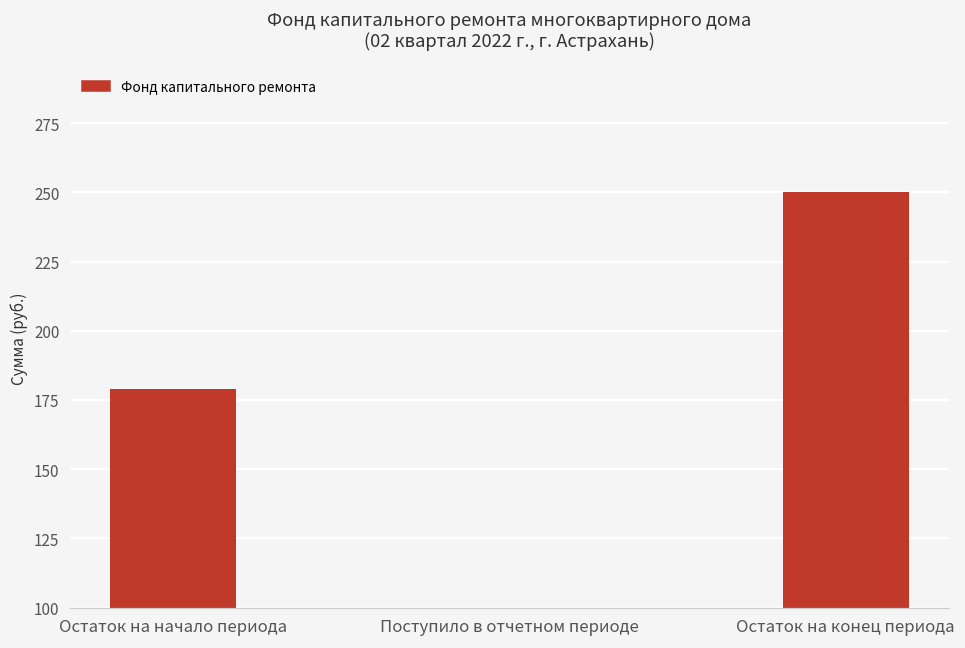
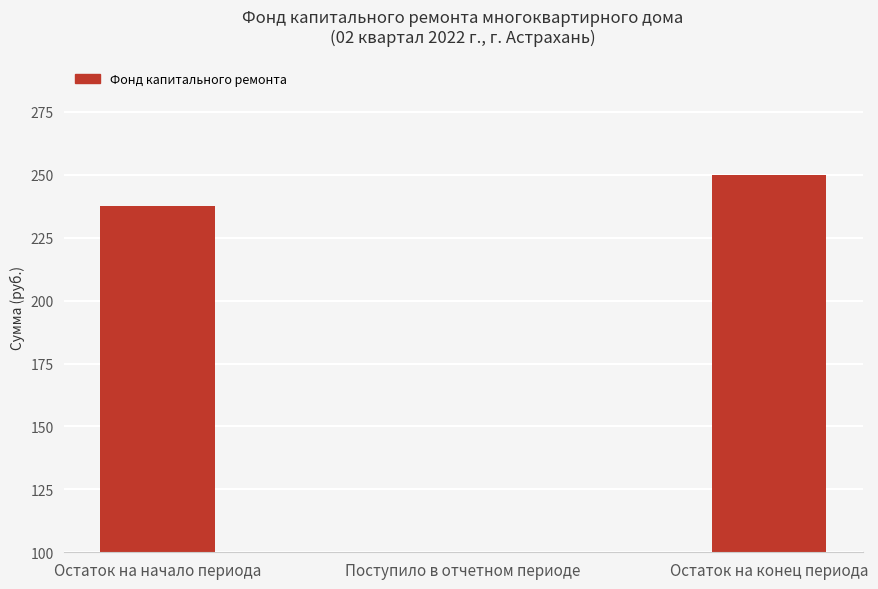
  {
-   "Остаток на начало периода": 179,
+   "Остаток на начало периода": 237,
    "Остаток на конец периода": 250
  }
